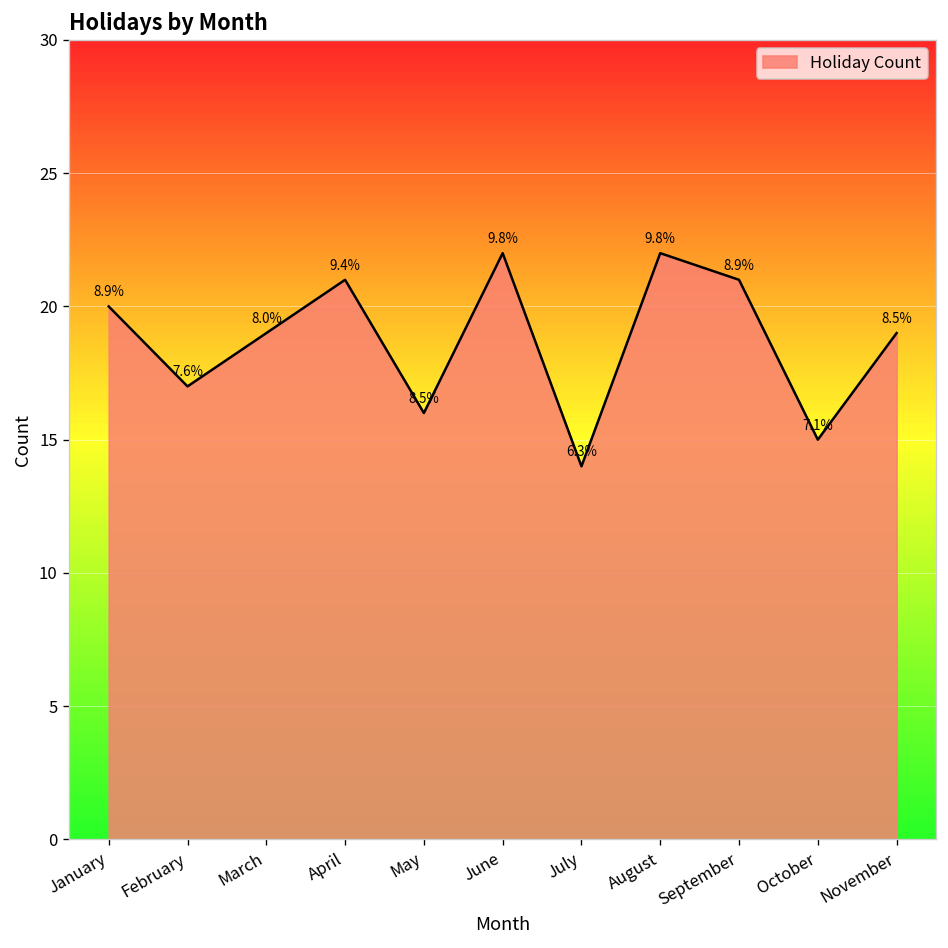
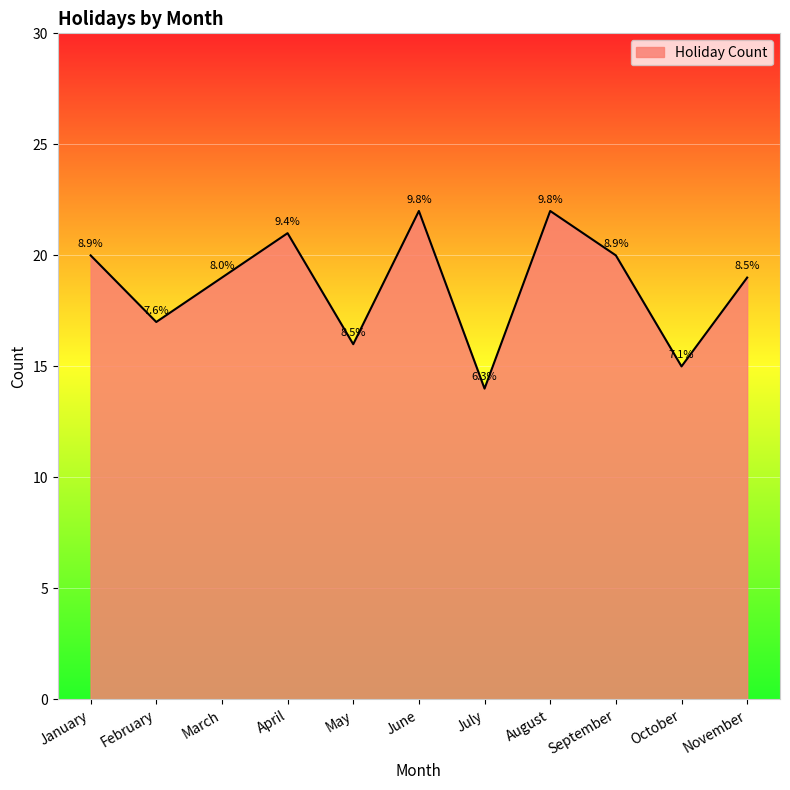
  {
-   "September": 21
+   "September": 20
  }
